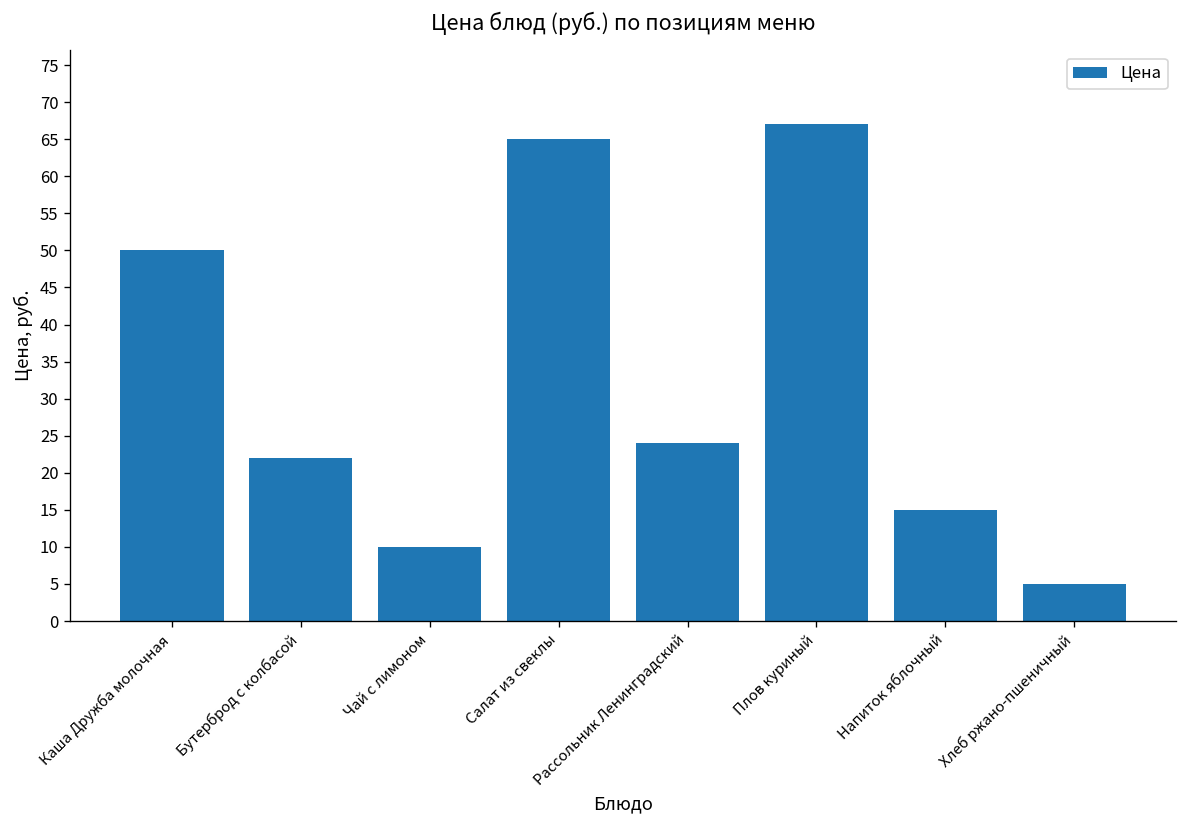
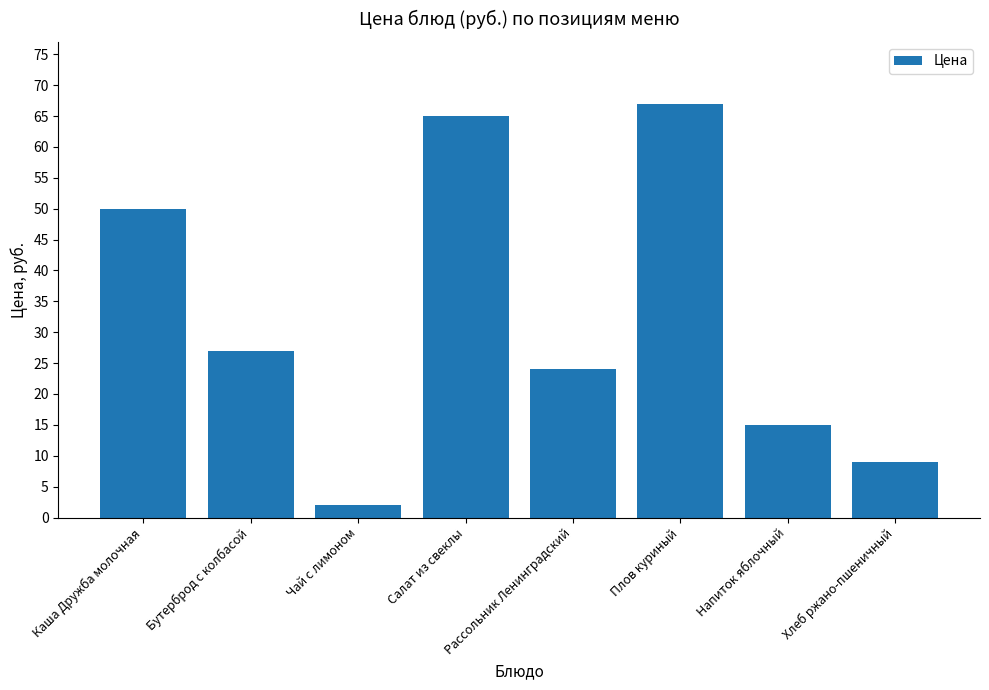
  {
    "Каша Дружба молочная": 50,
-   "Бутерброд с колбасой": 22,
-   "Чай с лимоном": 10,
+   "Бутерброд с колбасой": 27,
+   "Чай с лимоном": 2,
    "Салат из свеклы": 65,
    "Рассольник Ленинградский": 24,
    "Плов куриный": 67,
    "Напиток яблочный": 15,
-   "Хлеб ржано-пшеничный": 5
+   "Хлеб ржано-пшеничный": 9
  }
